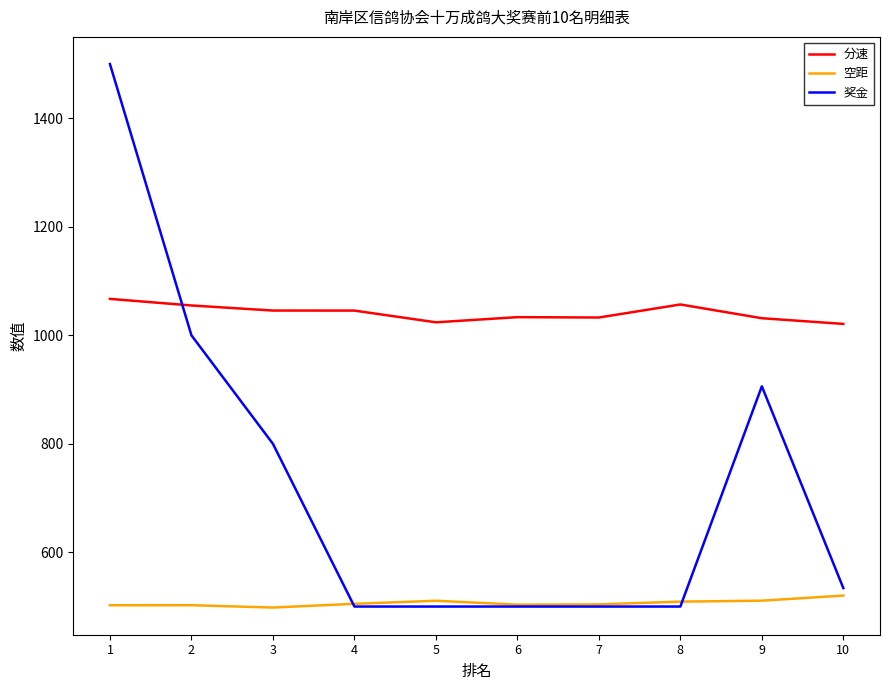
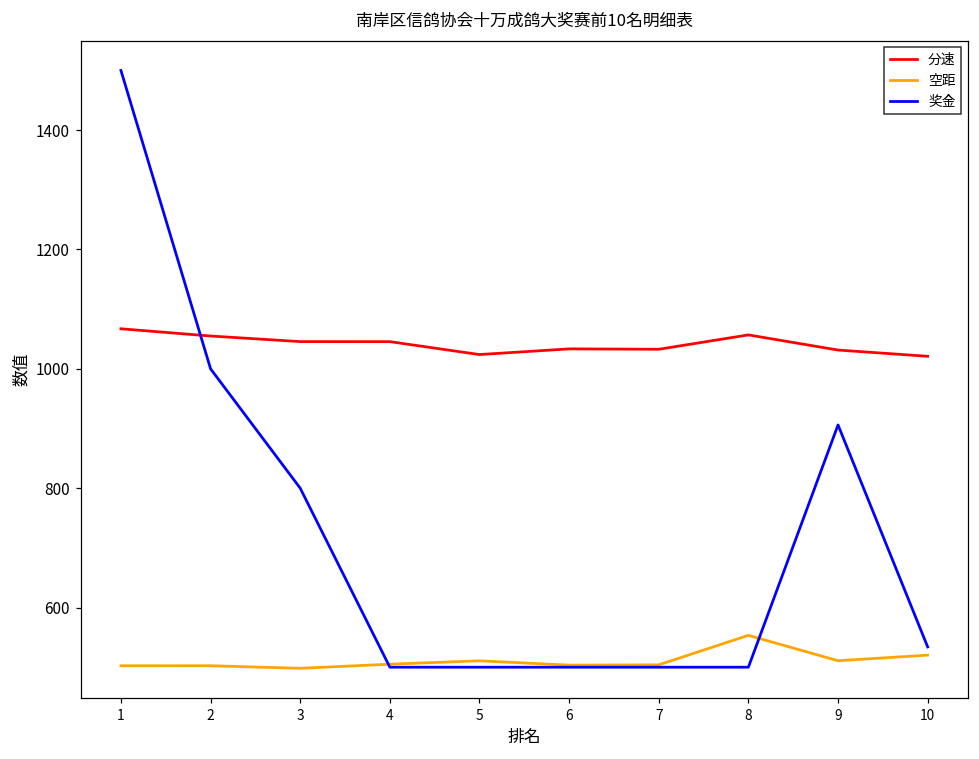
  {
    "分速": {
      "1": 1070,
      "2": 1050,
      "3": 1050,
      "4": 1050,
      "5": 1020,
      "6": 1030,
      "7": 1030,
      "8": 1060,
      "9": 1030,
      "10": 1020
    },
    "空距": {
      "1": 500,
      "2": 500,
      "3": 500,
      "4": 510,
      "5": 510,
-     "8": 510,
+     "8": 550,
      "9": 510,
      "10": 520
    },
    "奖金": {
      "1": 1500,
      "2": 1000,
      "3": 800,
      "4": 500,
      "5": 500,
      "8": 500,
      "9": 910,
      "10": 530
    }
  }
